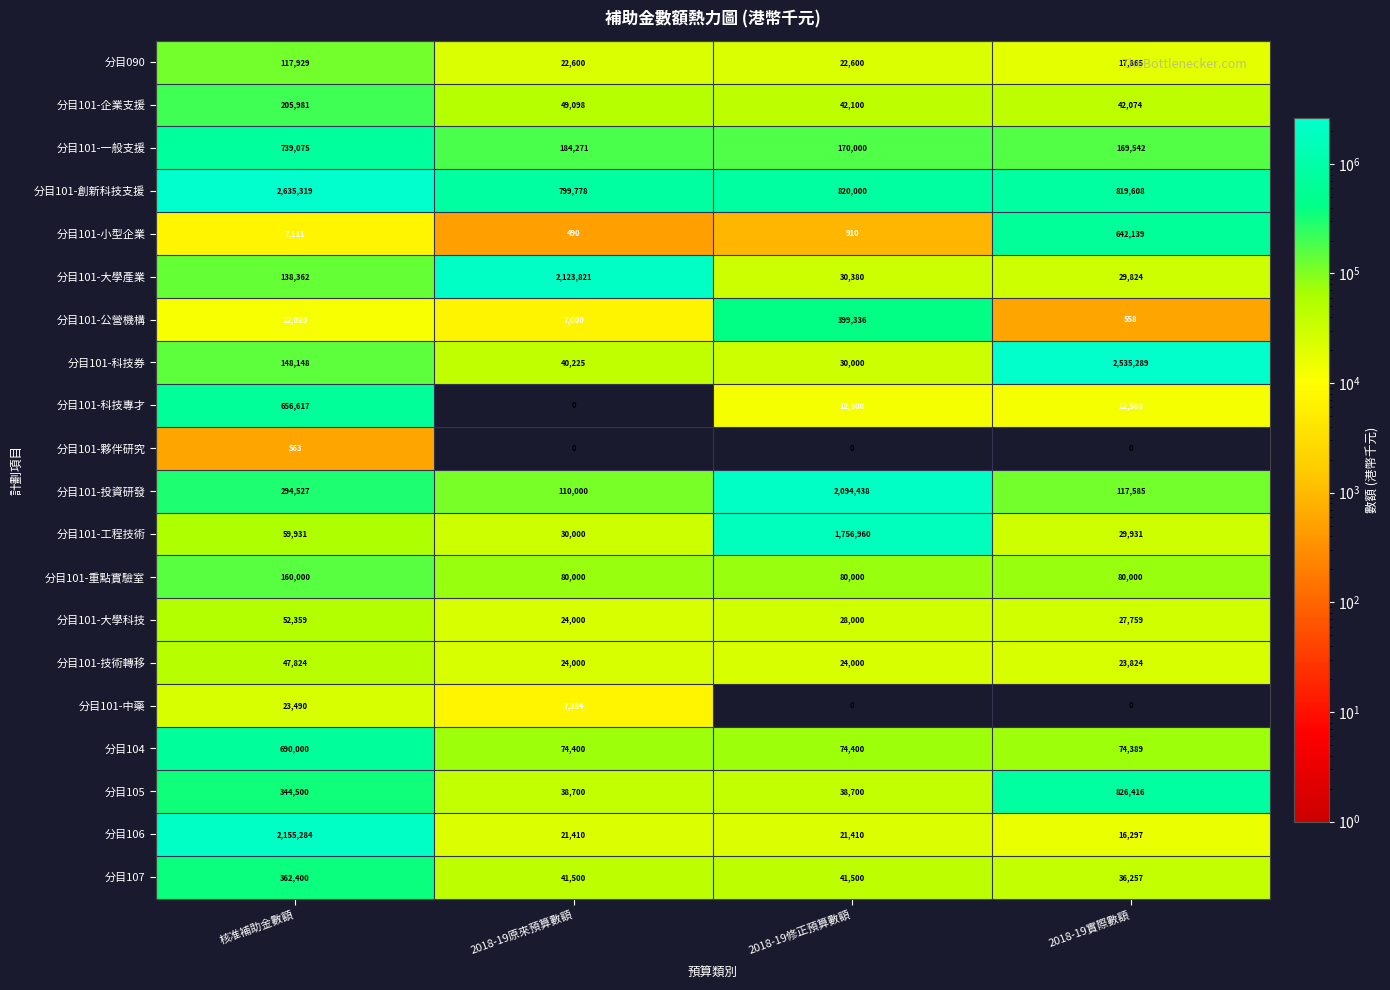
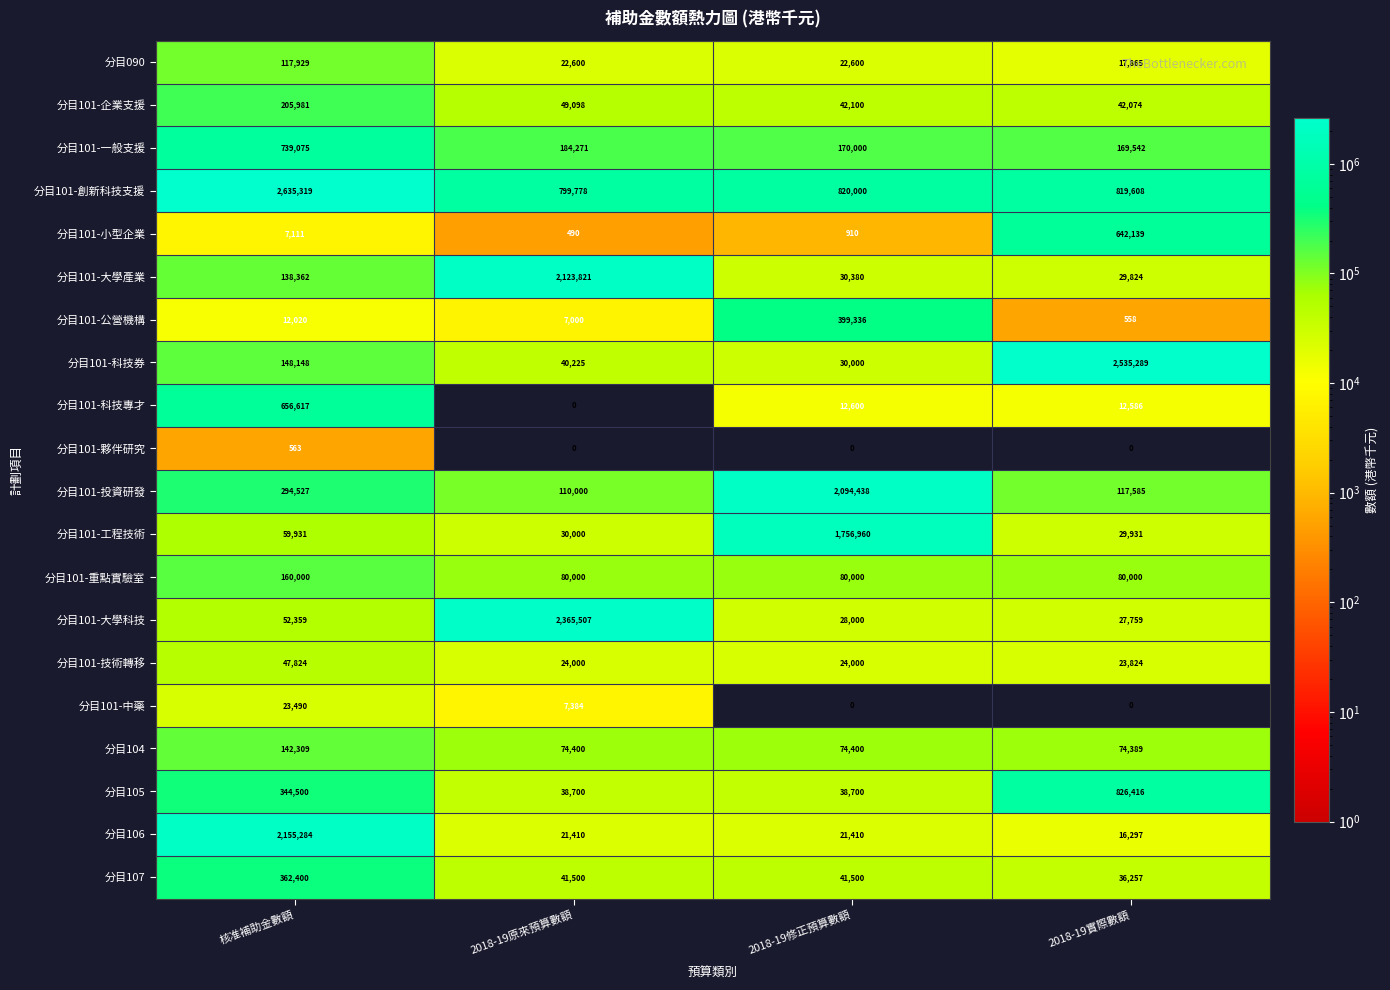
  {
    "分目090": {
      "核准補助金數額": "117,929",
      "2018-19原來預算數額": "22,600",
      "2018-19修正預算數額": "22,600"
    },
    "分目101-企業支援": {
      "核准補助金數額": "205,981",
      "2018-19原來預算數額": "49,098",
      "2018-19修正預算數額": "42,100",
      "2018-19實際數額": "42,074"
    },
    "分目101-一般支援": {
      "核准補助金數額": "739,075",
      "2018-19原來預算數額": "184,271",
      "2018-19修正預算數額": "170,000",
      "2018-19實際數額": "169,542"
    },
    "分目101-創新科技支援": {
      "核准補助金數額": "2,635,319",
      "2018-19原來預算數額": "799,778",
      "2018-19修正預算數額": "820,000",
      "2018-19實際數額": "819,608"
    },
    "分目101-小型企業": {
      "核准補助金數額": "7,111",
      "2018-19原來預算數額": "490",
      "2018-19修正預算數額": "910",
      "2018-19實際數額": "642,139"
    },
    "分目101-大學產業": {
      "核准補助金數額": "138,362",
      "2018-19原來預算數額": "2,123,821",
      "2018-19修正預算數額": "30,380",
      "2018-19實際數額": "29,824"
    },
    "分目101-公營機構": {
      "核准補助金數額": "12,020",
      "2018-19原來預算數額": "7,000",
      "2018-19修正預算數額": "399,336",
      "2018-19實際數額": "558"
    },
    "分目101-科技券": {
      "核准補助金數額": "148,148",
      "2018-19原來預算數額": "40,225",
      "2018-19修正預算數額": "30,000",
      "2018-19實際數額": "2,535,289"
    },
    "分目101-科技專才": {
      "核准補助金數額": "656,617",
      "2018-19修正預算數額": "12,600",
      "2018-19實際數額": "12,586"
    },
    "分目101-夥伴研究": {
      "核准補助金數額": "563"
    },
    "分目101-投資研發": {
      "核准補助金數額": "294,527",
      "2018-19原來預算數額": "110,000",
      "2018-19修正預算數額": "2,094,438",
      "2018-19實際數額": "117,585"
    },
    "分目101-工程技術": {
      "核准補助金數額": "59,931",
      "2018-19原來預算數額": "30,000",
      "2018-19修正預算數額": "1,756,960",
      "2018-19實際數額": "29,931"
    },
    "分目101-重點實驗室": {
      "核准補助金數額": "160,000",
      "2018-19原來預算數額": "80,000",
      "2018-19修正預算數額": "80,000",
      "2018-19實際數額": "80,000"
    },
    "分目101-大學科技": {
      "核准補助金數額": "52,359",
-     "2018-19原來預算數額": "24,000",
+     "2018-19原來預算數額": "2,365,507",
      "2018-19修正預算數額": "28,000",
      "2018-19實際數額": "27,759"
    },
    "分目101-技術轉移": {
      "核准補助金數額": "47,824",
      "2018-19原來預算數額": "24,000",
      "2018-19修正預算數額": "24,000",
      "2018-19實際數額": "23,824"
    },
    "分目101-中藥": {
      "核准補助金數額": "23,490",
      "2018-19原來預算數額": "7,384"
    },
    "分目104": {
-     "核准補助金數額": "690,000",
+     "核准補助金數額": "142,309",
      "2018-19原來預算數額": "74,400",
      "2018-19修正預算數額": "74,400",
      "2018-19實際數額": "74,389"
    },
    "分目105": {
      "核准補助金數額": "344,500",
      "2018-19原來預算數額": "38,700",
      "2018-19修正預算數額": "38,700",
      "2018-19實際數額": "826,416"
    },
    "分目106": {
      "核准補助金數額": "2,155,284",
      "2018-19原來預算數額": "21,410",
      "2018-19修正預算數額": "21,410",
      "2018-19實際數額": "16,297"
    },
    "分目107": {
      "核准補助金數額": "362,400",
      "2018-19原來預算數額": "41,500",
      "2018-19修正預算數額": "41,500",
      "2018-19實際數額": "36,257"
    }
  }
